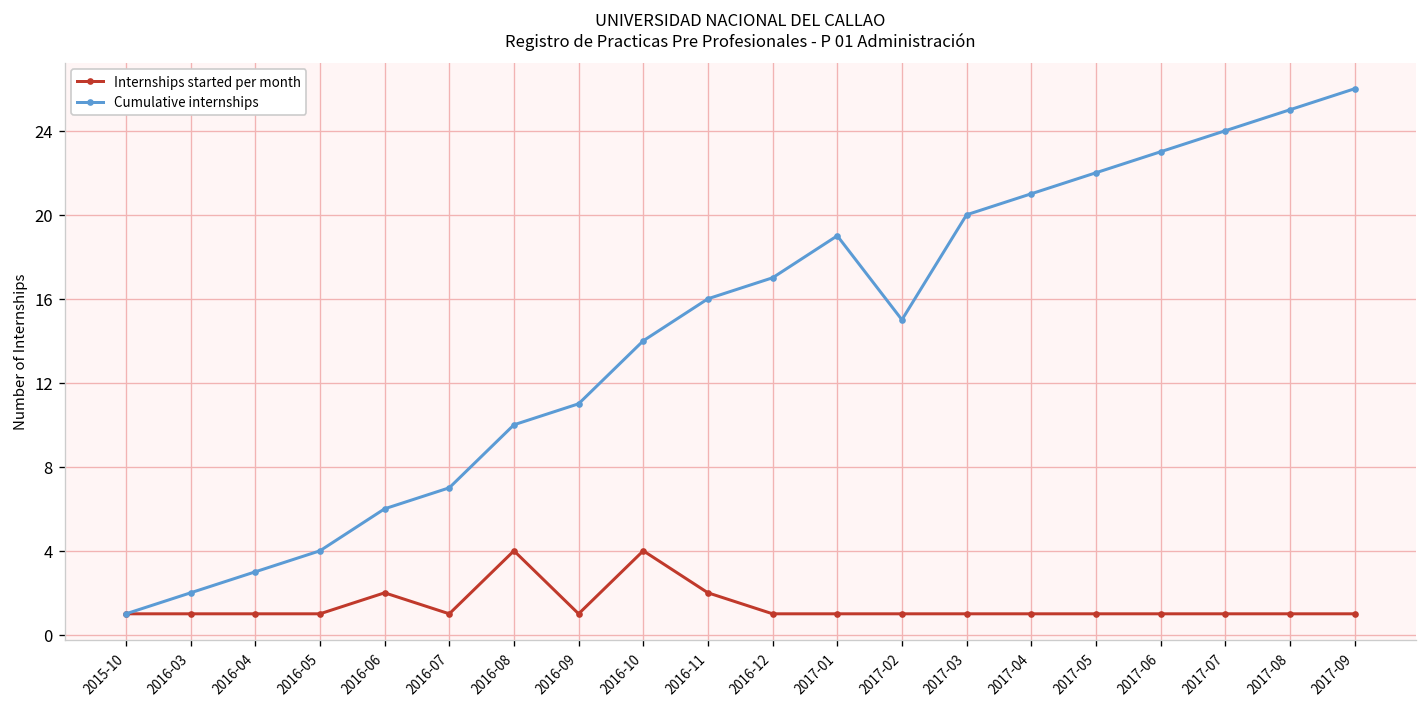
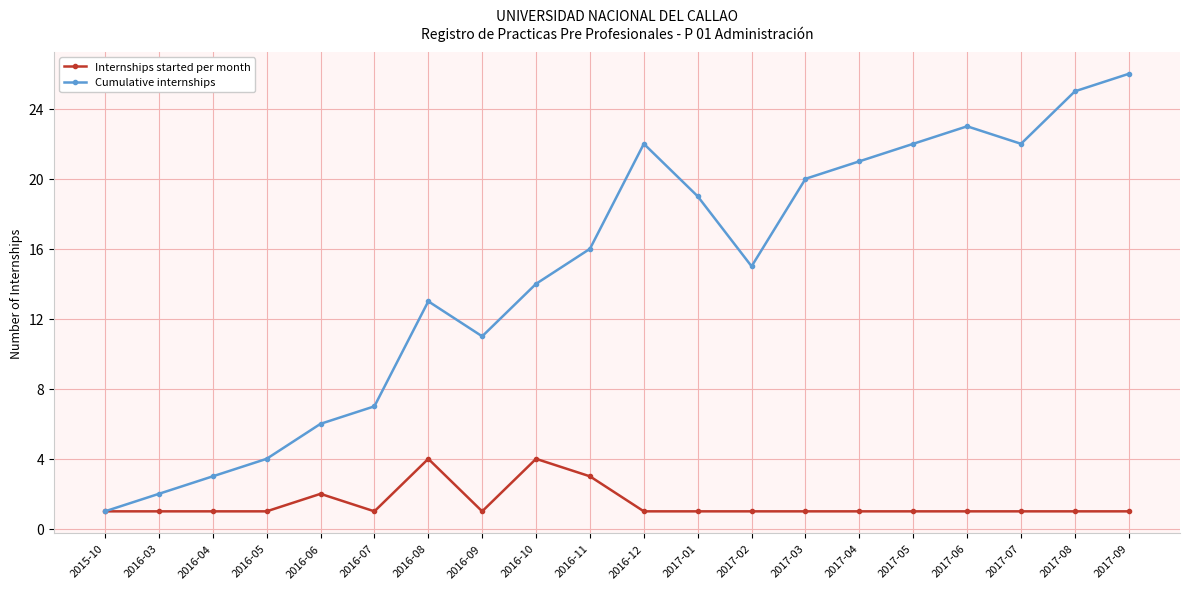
  {
    "Internships started per month": {
      "2016-03": 1,
      "2016-04": 1,
      "2016-05": 1,
      "2016-06": 2,
      "2016-07": 1,
      "2016-08": 4,
      "2016-09": 1,
      "2016-10": 4,
-     "2016-11": 2,
+     "2016-11": 3,
      "2016-12": 1,
      "2017-01": 1,
      "2017-02": 1,
      "2017-03": 1,
      "2017-04": 1,
      "2017-05": 1,
      "2017-06": 1,
      "2017-07": 1,
      "2017-08": 1,
      "2017-09": 1
    },
    "Cumulative internships": {
      "2016-03": 2,
      "2016-04": 3,
      "2016-05": 4,
      "2016-06": 6,
      "2016-07": 7,
-     "2016-08": 10,
+     "2016-08": 13,
      "2016-09": 11,
      "2016-10": 14,
      "2016-11": 16,
-     "2016-12": 17,
+     "2016-12": 22,
      "2017-01": 19,
      "2017-02": 15,
      "2017-03": 20,
      "2017-04": 21,
      "2017-05": 22,
      "2017-06": 23,
-     "2017-07": 24,
+     "2017-07": 22,
      "2017-08": 25,
      "2017-09": 26
    }
  }
